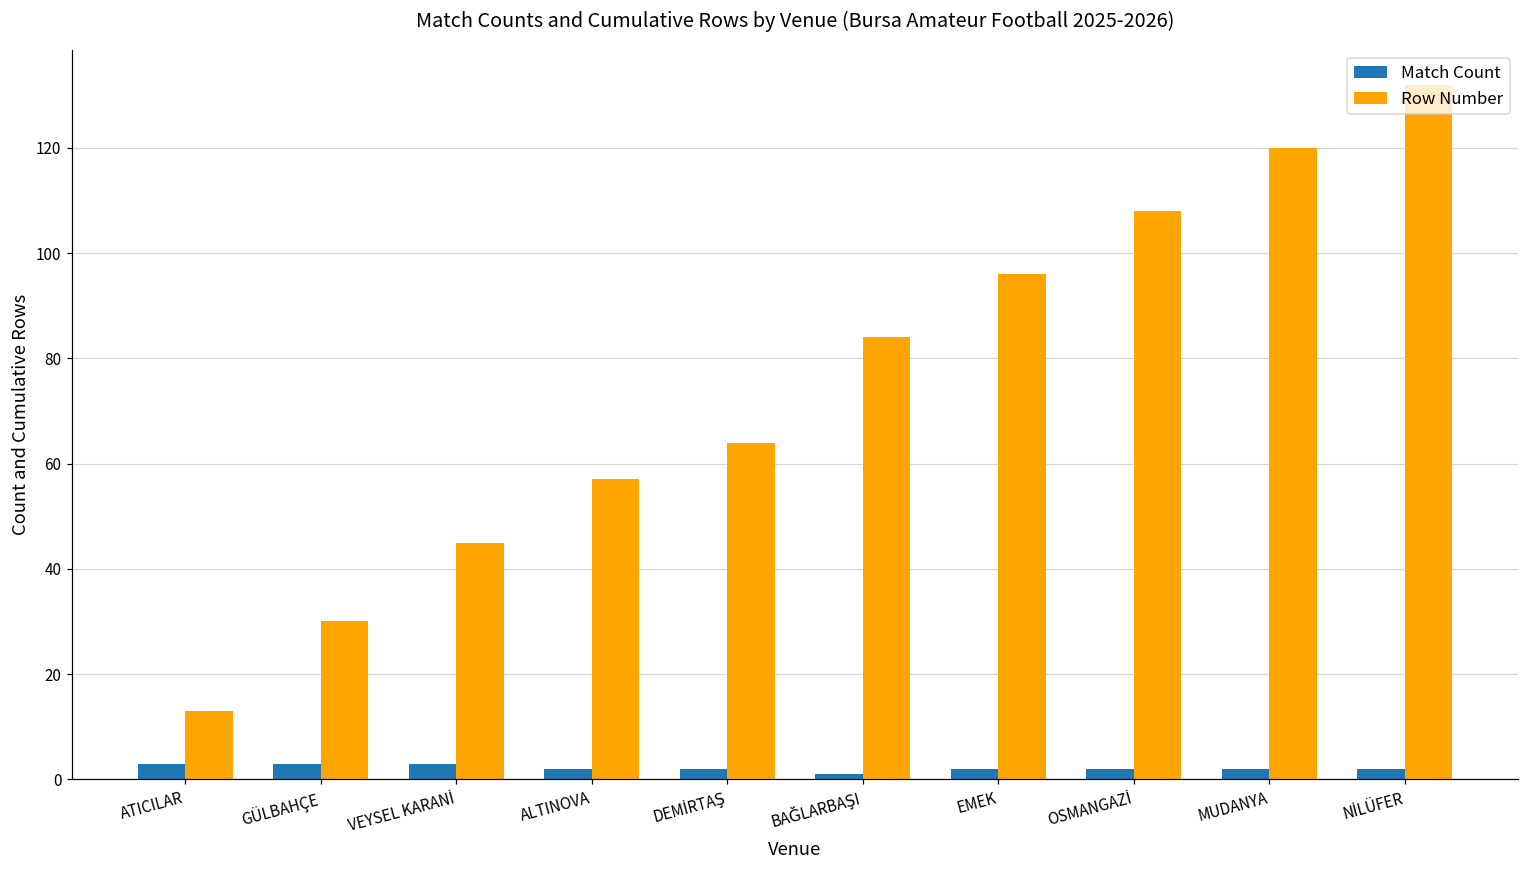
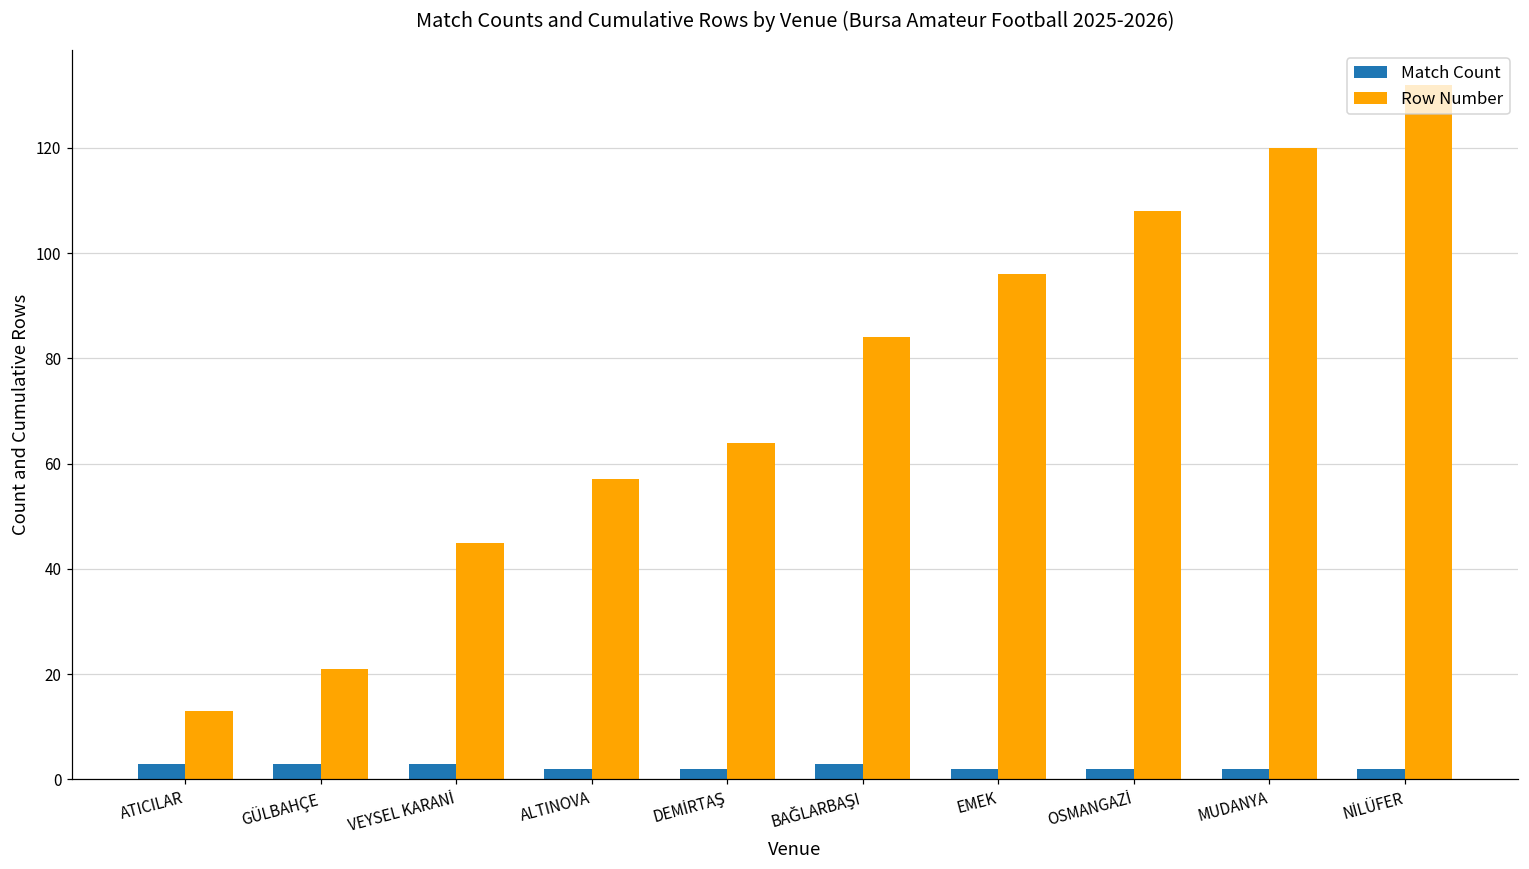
  {
    "Match Count": {
      "ATICILAR": 3,
      "GÜLBAHÇE": 3,
      "VEYSEL KARANİ": 3,
      "ALTINOVA": 2,
      "DEMİRTAŞ": 2,
-     "BAĞLARBAŞI": 1,
+     "BAĞLARBAŞI": 3,
      "EMEK": 2,
      "OSMANGAZİ": 2,
      "MUDANYA": 2,
      "NİLÜFER": 2
    },
    "Row Number": {
      "ATICILAR": 13,
-     "GÜLBAHÇE": 30,
+     "GÜLBAHÇE": 21,
      "VEYSEL KARANİ": 45,
      "ALTINOVA": 57,
      "DEMİRTAŞ": 64,
      "BAĞLARBAŞI": 84,
      "EMEK": 96,
      "OSMANGAZİ": 108,
      "MUDANYA": 120
    }
  }
